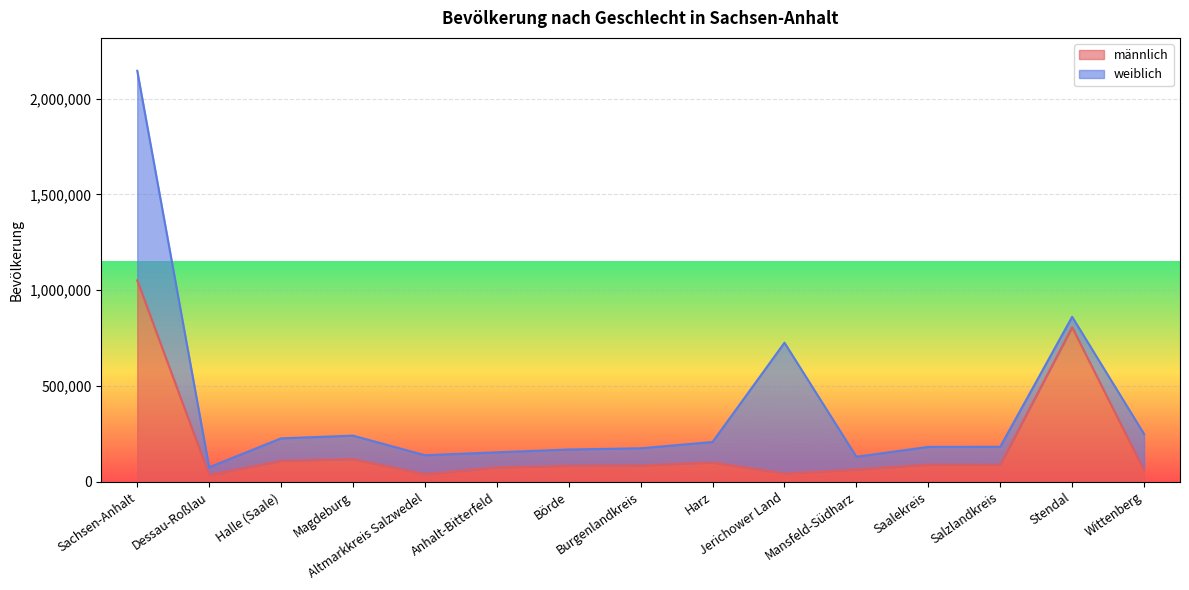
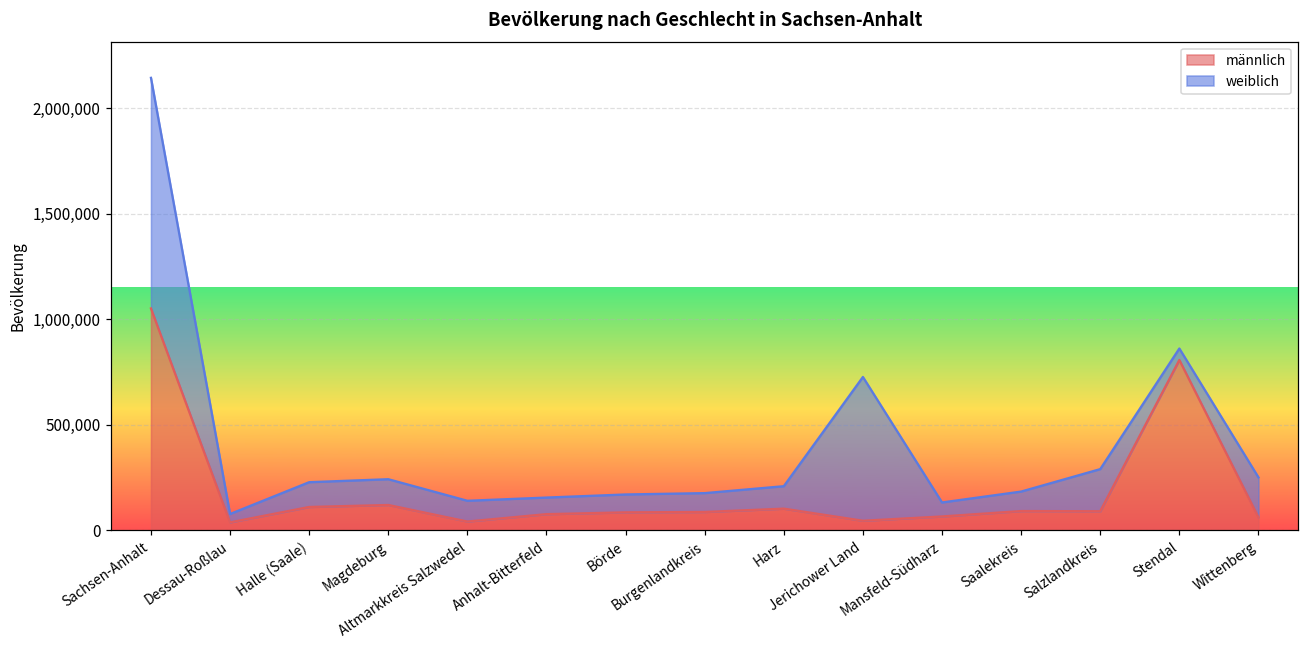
  {
    "männlich": {
      "Sachsen-Anhalt": "1,050,000",
      "Dessau-Roßlau": "40,000",
      "Halle (Saale)": "110,000",
      "Magdeburg": "120,000",
      "Altmarkkreis Salzwedel": "40,000",
      "Anhalt-Bitterfeld": "80,000",
      "Börde": "80,000",
      "Burgenlandkreis": "90,000",
      "Harz": "100,000",
      "Jerichower Land": "40,000",
      "Mansfeld-Südharz": "60,000",
      "Saalekreis": "90,000",
      "Salzlandkreis": "90,000",
      "Stendal": "810,000",
      "Wittenberg": "60,000"
    },
    "weiblich": {
      "Sachsen-Anhalt": "1,090,000",
      "Dessau-Roßlau": "40,000",
      "Halle (Saale)": "120,000",
      "Magdeburg": "120,000",
      "Altmarkkreis Salzwedel": "100,000",
      "Anhalt-Bitterfeld": "80,000",
      "Börde": "80,000",
      "Burgenlandkreis": "90,000",
      "Harz": "110,000",
      "Jerichower Land": "680,000",
      "Mansfeld-Südharz": "70,000",
      "Saalekreis": "90,000",
-     "Salzlandkreis": "90,000",
+     "Salzlandkreis": "200,000",
      "Stendal": "50,000",
      "Wittenberg": "190,000"
    }
  }
